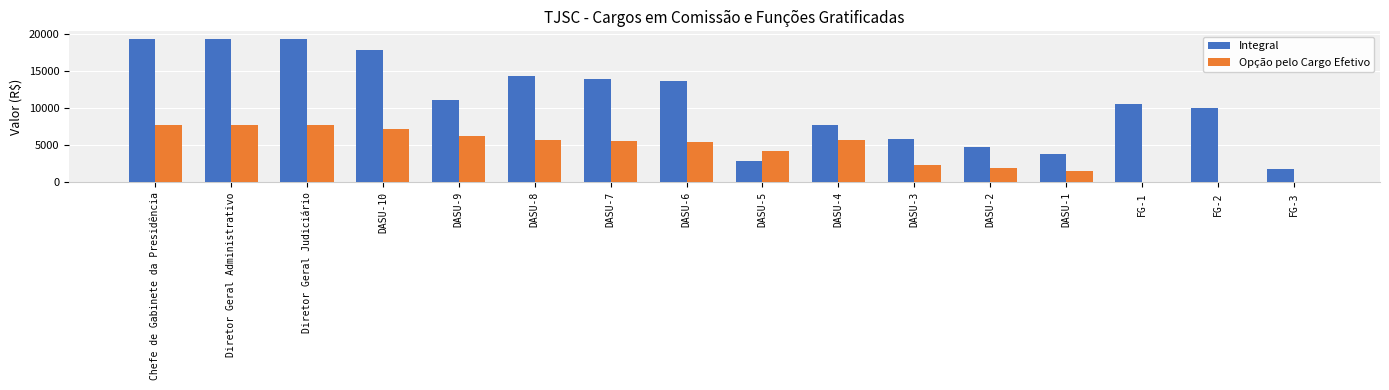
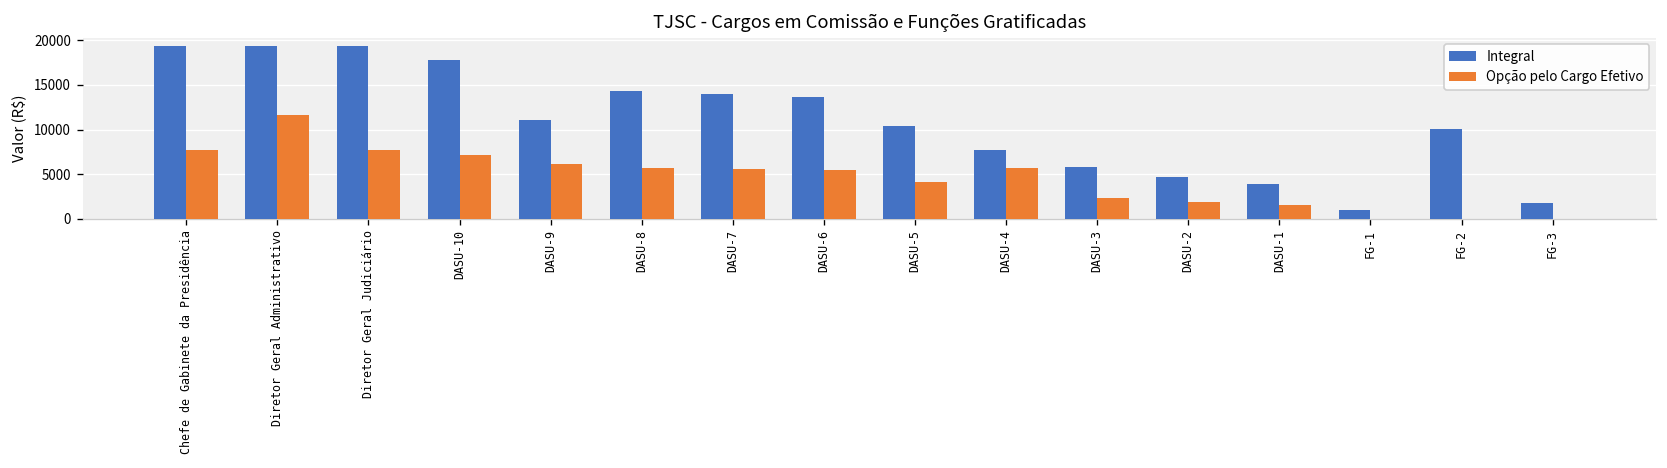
  {
    "Integral": {
      "Chefe de Gabinete da Presidência": 19000,
      "Diretor Geral Administrativo": 19000,
      "Diretor Geral Judiciário": 19000,
      "DASU-10": 18000,
      "DASU-9": 11000,
      "DASU-8": 14000,
      "DASU-7": 14000,
      "DASU-6": 14000,
-     "DASU-5": 3000,
+     "DASU-5": 10000,
      "DASU-4": 8000,
      "DASU-3": 6000,
      "DASU-2": 5000,
      "DASU-1": 4000,
-     "FG-1": 11000,
+     "FG-1": 1000,
      "FG-2": 10000,
      "FG-3": 2000
    },
    "Opção pelo Cargo Efetivo": {
      "Chefe de Gabinete da Presidência": 8000,
-     "Diretor Geral Administrativo": 8000,
+     "Diretor Geral Administrativo": 12000,
      "Diretor Geral Judiciário": 8000,
      "DASU-10": 7000,
      "DASU-9": 6000,
      "DASU-8": 6000,
      "DASU-7": 6000,
      "DASU-6": 5000,
      "DASU-5": 4000,
      "DASU-4": 6000,
      "DASU-3": 2000,
      "DASU-2": 2000,
      "DASU-1": 2000,
      "FG-1": 0,
      "FG-2": 0,
      "FG-3": 0
    }
  }
